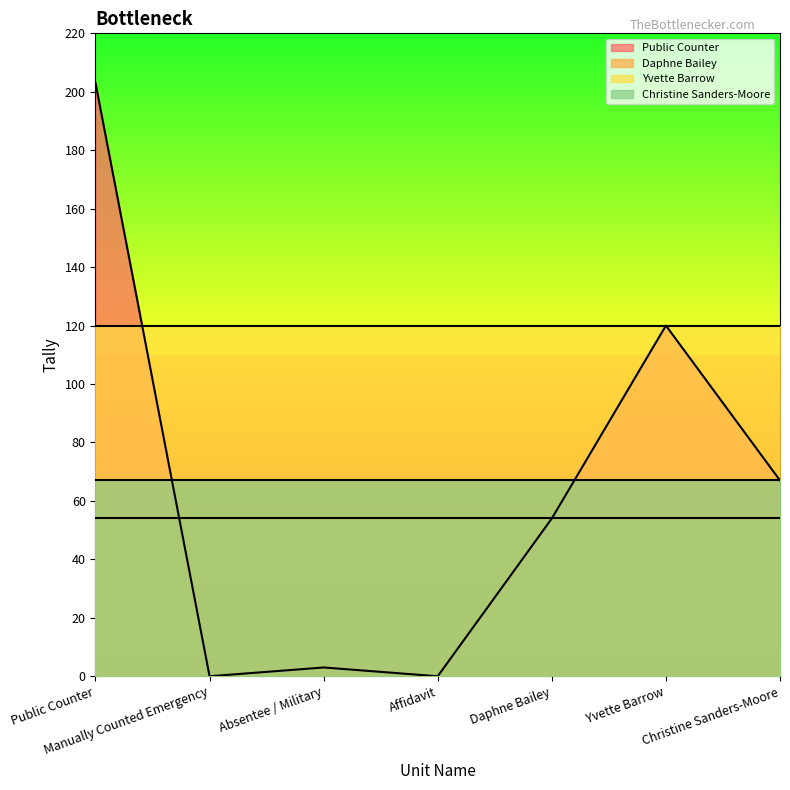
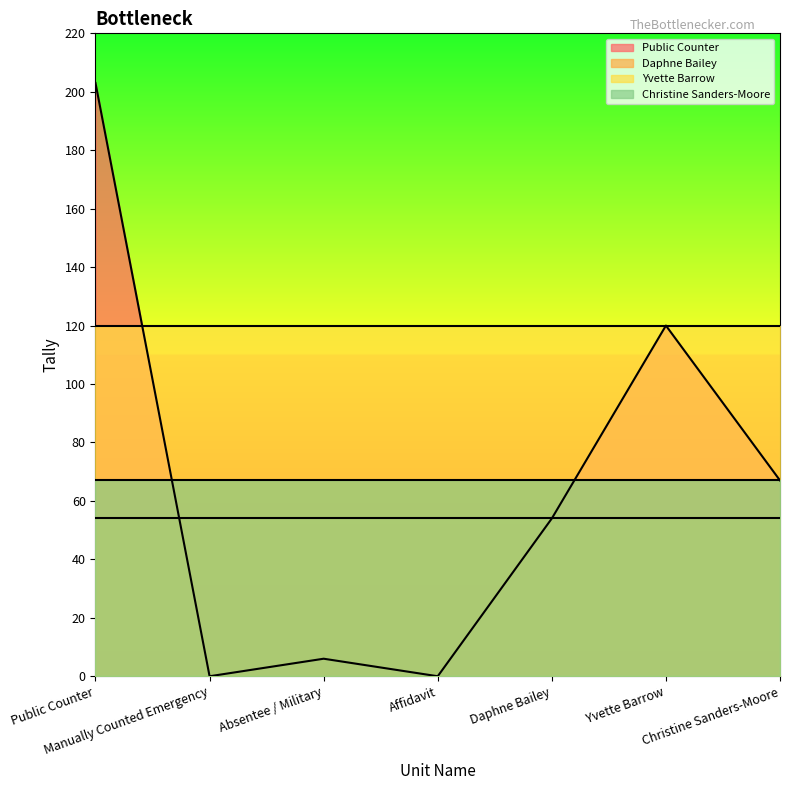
  {
    "Public Counter": {
      "Public Counter": 203,
      "Manually Counted Emergency": 0,
-     "Absentee / Military": 3,
+     "Absentee / Military": 6,
      "Affidavit": 0
    },
    "Christine Sanders-Moore": {
      "Public Counter": 67,
      "Manually Counted Emergency": 67,
      "Absentee / Military": 67,
      "Affidavit": 67,
      "Daphne Bailey": 67,
      "Yvette Barrow": 67
    }
  }
